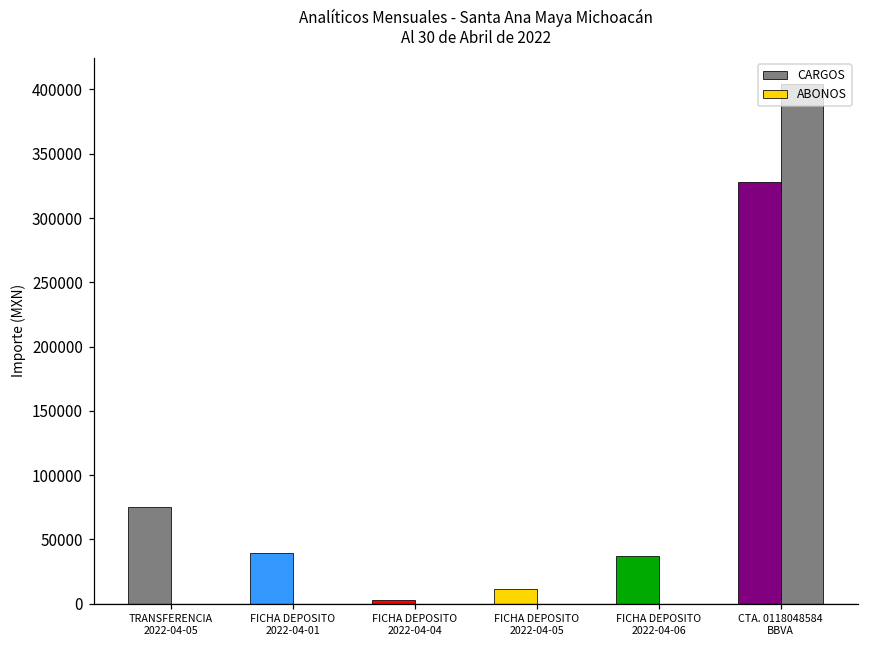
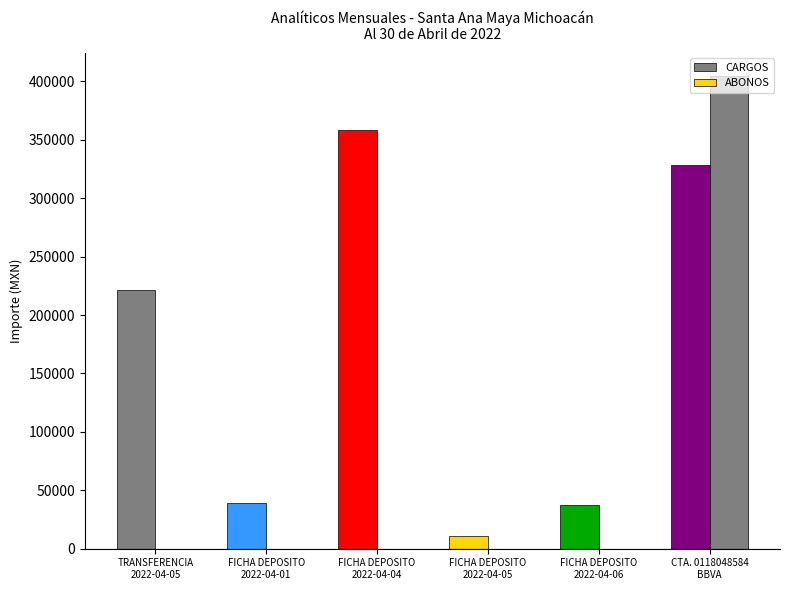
  {
    "CARGOS": {
-     "TRANSFERENCIA 2022-04-05": 75000,
+     "TRANSFERENCIA 2022-04-05": 222000,
      "FICHA DEPOSITO 2022-04-01": 39000,
-     "FICHA DEPOSITO 2022-04-04": 3000,
+     "FICHA DEPOSITO 2022-04-04": 359000,
      "FICHA DEPOSITO 2022-04-05": 11000,
      "FICHA DEPOSITO 2022-04-06": 37000,
      "CTA. 0118048584 BBVA": 328000
    },
    "ABONOS": {
      "TRANSFERENCIA 2022-04-05": 0,
      "FICHA DEPOSITO 2022-04-01": 0,
      "FICHA DEPOSITO 2022-04-04": 0,
      "FICHA DEPOSITO 2022-04-05": 0,
      "FICHA DEPOSITO 2022-04-06": 0
    }
  }
